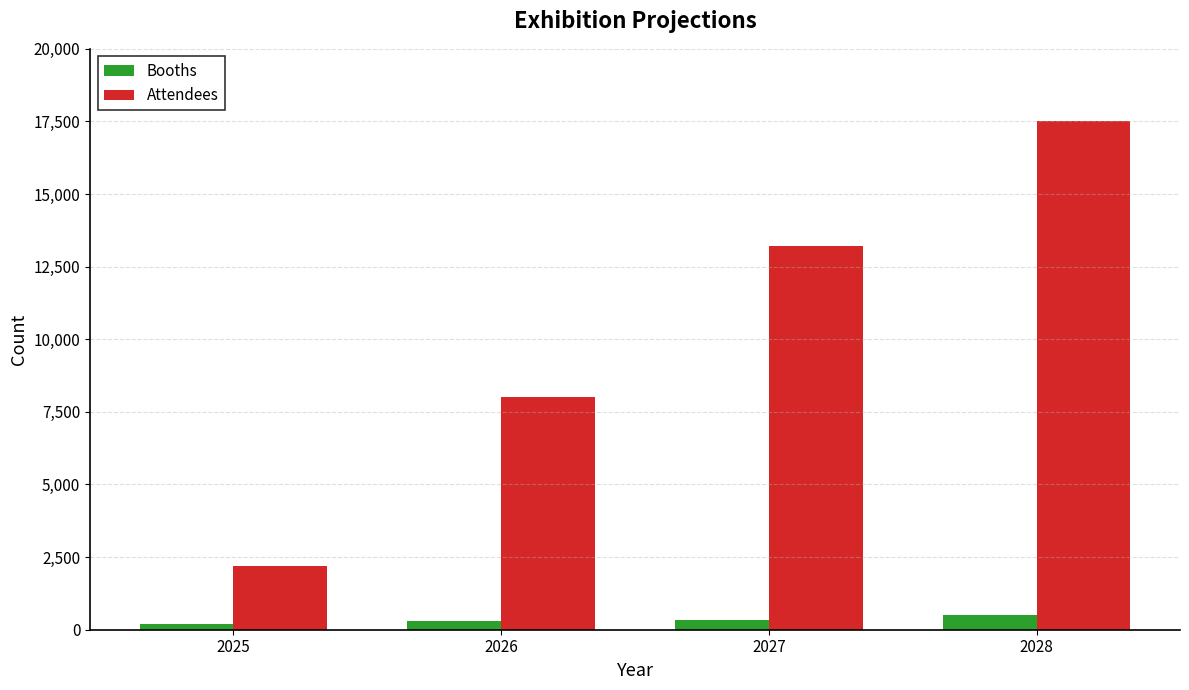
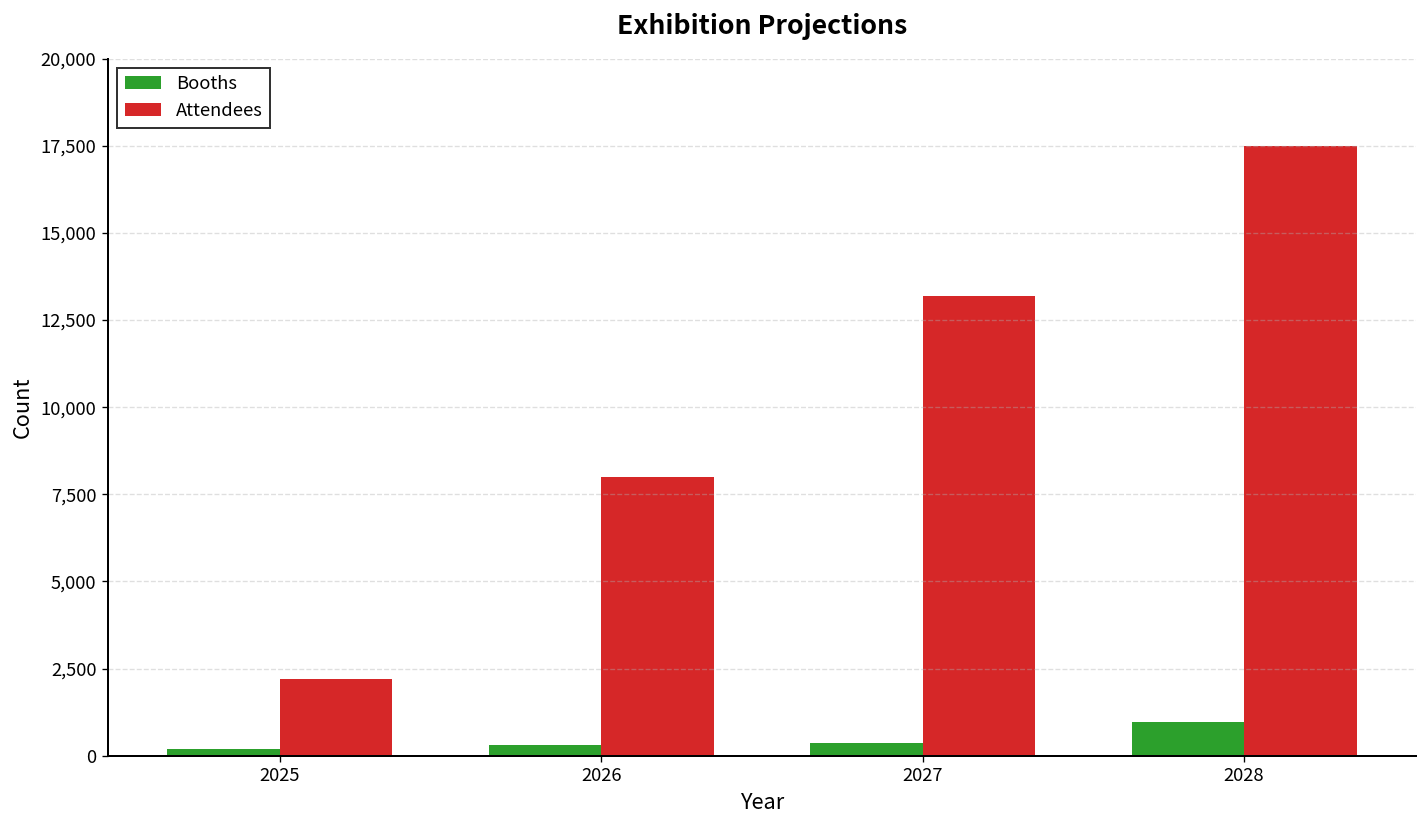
  {
    "Booths": {
      "2025": "200",
      "2026": "300",
      "2027": "400",
-     "2028": "500"
+     "2028": "1,000"
    },
    "Attendees": {
      "2025": "2,200",
      "2026": "8,000",
      "2027": "13,200",
      "2028": "17,500"
    }
  }
